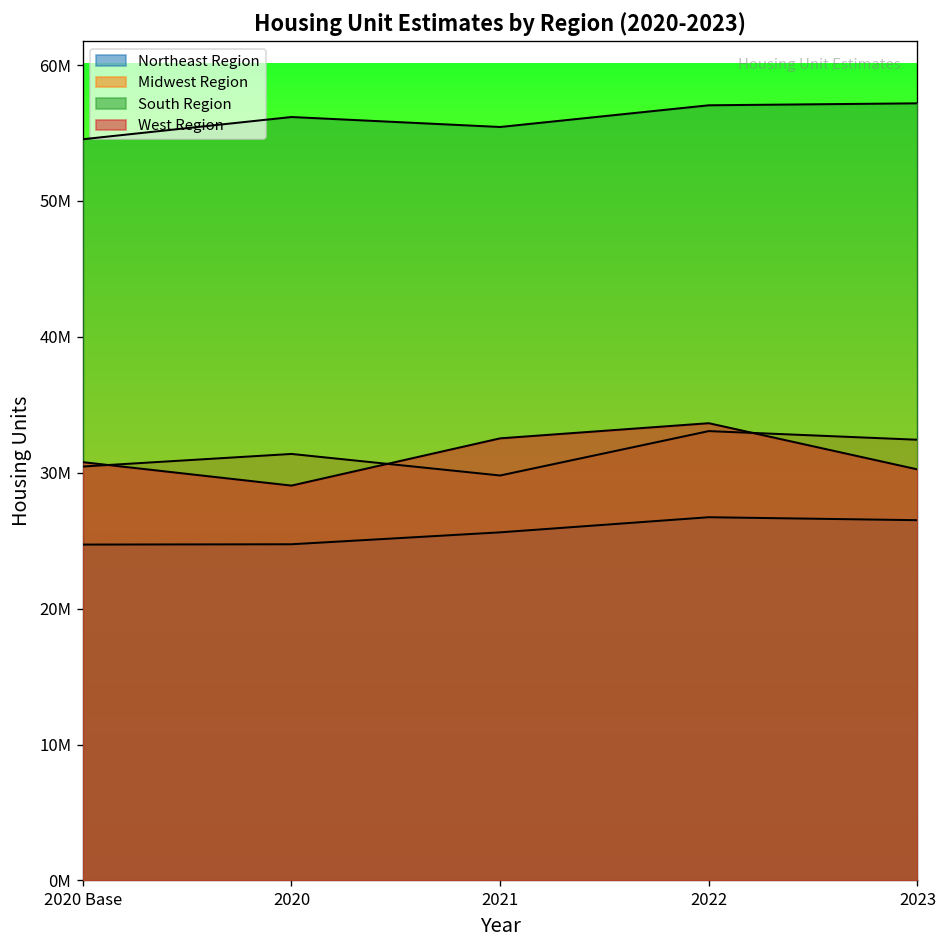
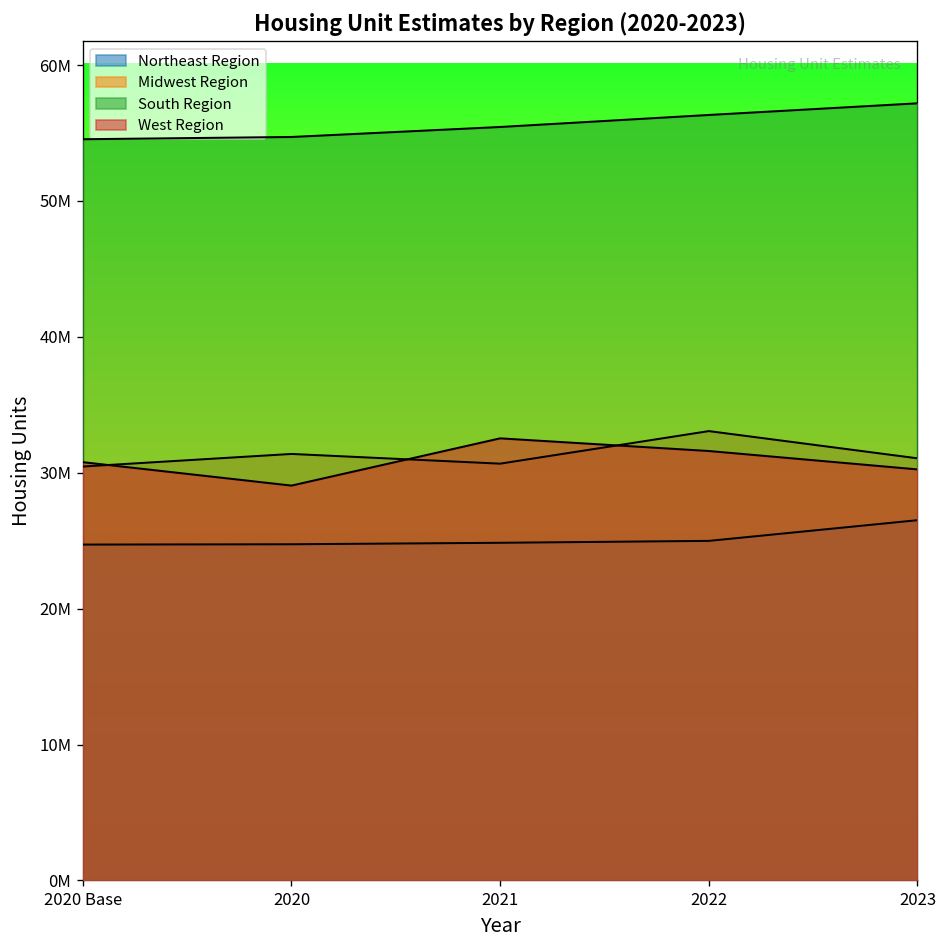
  {
    "Northeast Region": {
      "2020 Base": 24700000,
      "2020": 24700000,
-     "2021": 25600000,
-     "2022": 26700000,
+     "2021": 24800000,
+     "2022": 25000000,
      "2023": 26500000
    },
    "Midwest Region": {
      "2020 Base": 30500000,
      "2020": 31400000,
-     "2021": 29800000,
+     "2021": 30700000,
      "2022": 33100000,
-     "2023": 32400000
+     "2023": 31100000
    },
    "South Region": {
      "2020 Base": 54500000,
-     "2020": 56200000,
+     "2020": 54700000,
      "2021": 55400000,
-     "2022": 57000000,
+     "2022": 56300000,
      "2023": 57200000
    },
    "West Region": {
      "2020 Base": 30800000,
      "2020": 29100000,
      "2021": 32500000,
-     "2022": 33600000,
+     "2022": 31600000,
      "2023": 30200000
    }
  }
